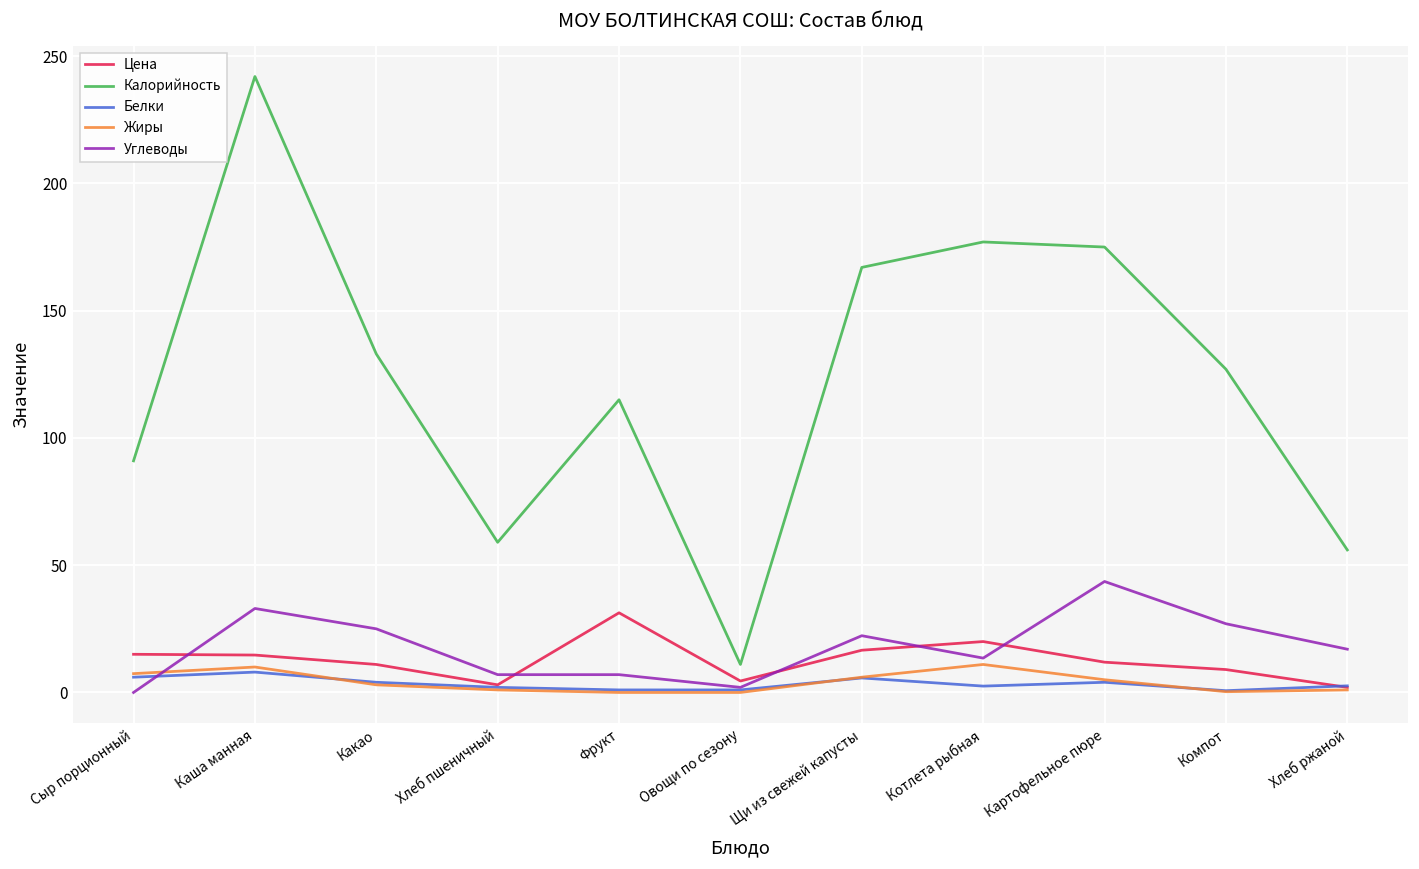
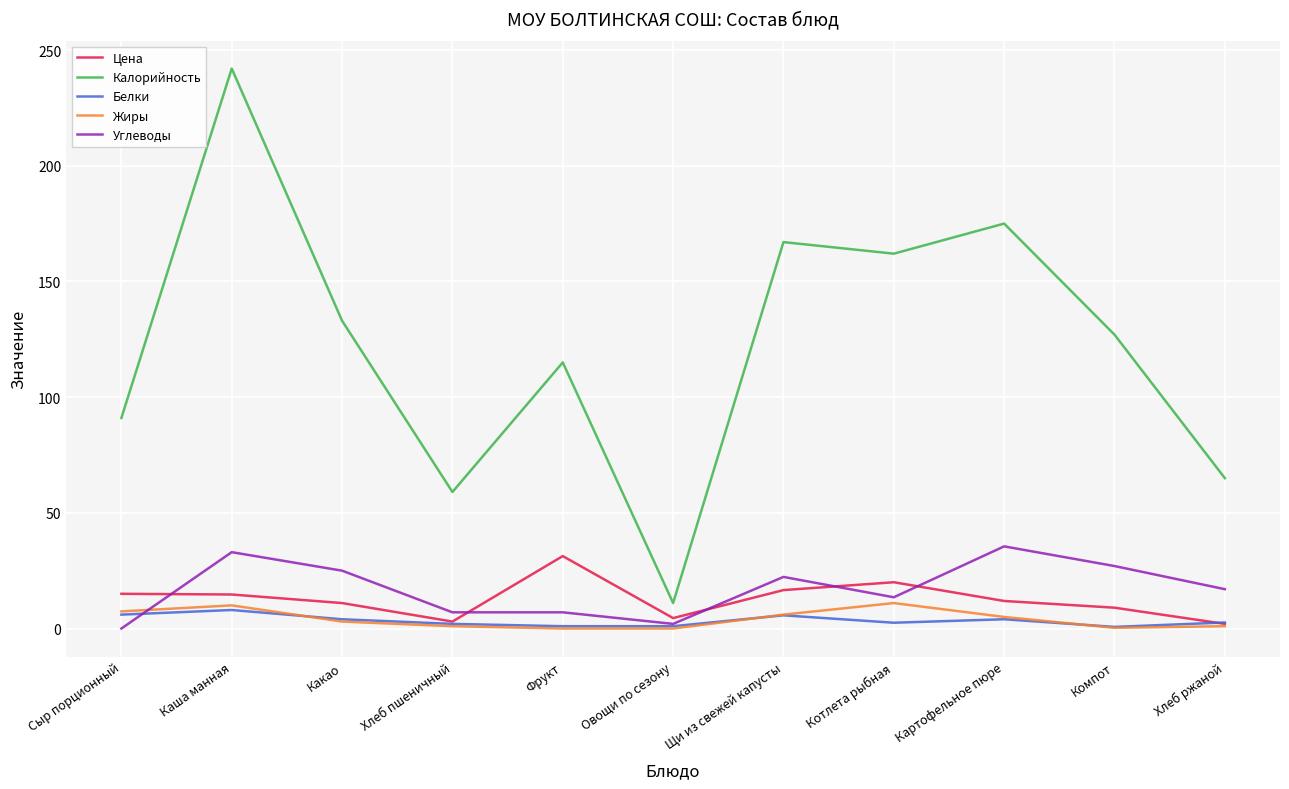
  {
    "Цена": {
      "Сыр порционный": 15,
      "Каша манная": 15,
      "Какао": 11,
      "Фрукт": 31,
      "Овощи по сезону": 5,
      "Щи из свежей капусты": 17,
      "Котлета рыбная": 20,
      "Картофельное пюре": 12,
      "Компот": 9
    },
    "Калорийность": {
      "Сыр порционный": 91,
      "Каша манная": 242,
      "Какао": 133,
      "Хлеб пшеничный": 59,
      "Фрукт": 115,
      "Овощи по сезону": 11,
      "Щи из свежей капусты": 167,
-     "Котлета рыбная": 177,
+     "Котлета рыбная": 162,
      "Картофельное пюре": 175,
      "Компот": 127,
-     "Хлеб ржаной": 56
+     "Хлеб ржаной": 65
    },
    "Белки": {
      "Сыр порционный": 6,
      "Каша манная": 8,
      "Котлета рыбная": 3
    },
    "Жиры": {
      "Сыр порционный": 7,
      "Каша манная": 10,
      "Котлета рыбная": 11
    },
    "Углеводы": {
      "Сыр порционный": 0,
      "Каша манная": 33,
      "Какао": 25,
      "Хлеб пшеничный": 7,
      "Фрукт": 7,
      "Щи из свежей капусты": 22,
      "Котлета рыбная": 14,
-     "Картофельное пюре": 44,
+     "Картофельное пюре": 36,
      "Компот": 27,
      "Хлеб ржаной": 17
    }
  }
